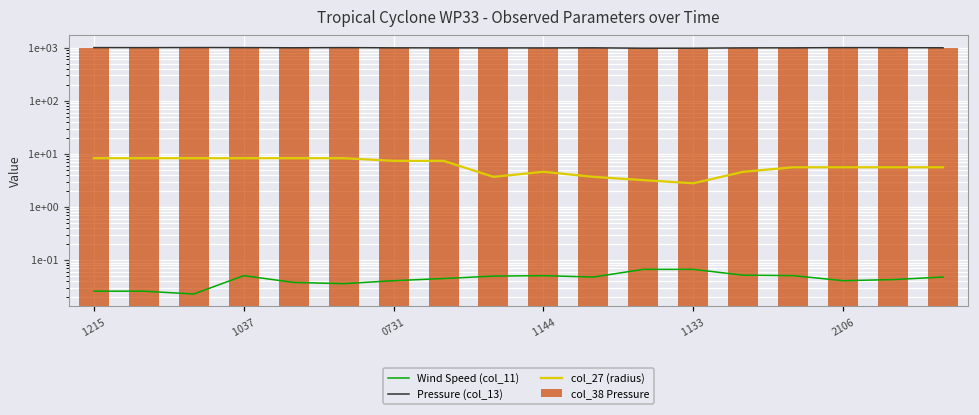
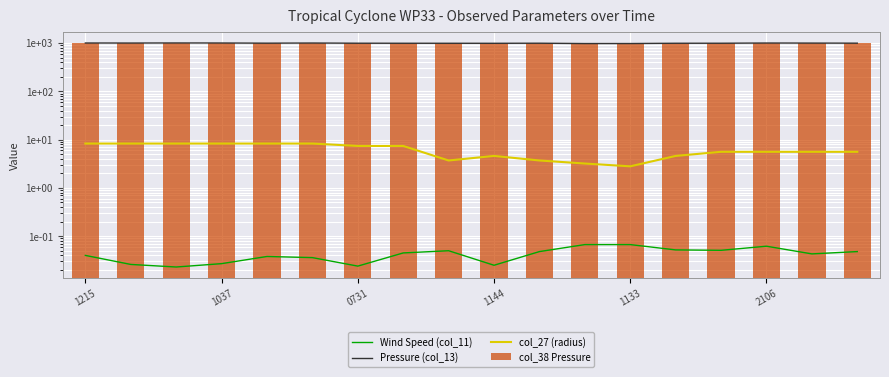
  {
    "col_38 Pressure": {
      "1215": 1000,
      "1037": 1000,
      "0731": 1000,
      "1144": 1000,
      "1133": 1000,
      "2106": 1000
    },
    "Wind Speed (col_11)": {
-     "1215": 0.03,
-     "1037": 0.05,
-     "0731": 0.04,
-     "1144": 0.05,
+     "1215": 0.04,
+     "1037": 0.03,
+     "0731": 0.02,
+     "1144": 0.03,
      "1133": 0.07,
-     "2106": 0.04
+     "2106": 0.06
    },
    "Pressure (col_13)": {
      "1215": 1000,
      "1037": 1000,
      "0731": 1000,
      "1144": 1000,
      "1133": 1000,
      "2106": 1000
    },
    "col_27 (radius)": {
      "1215": 8,
      "1037": 8,
      "0731": 7,
      "1144": 5,
      "1133": 3,
      "2106": 6
    }
  }
